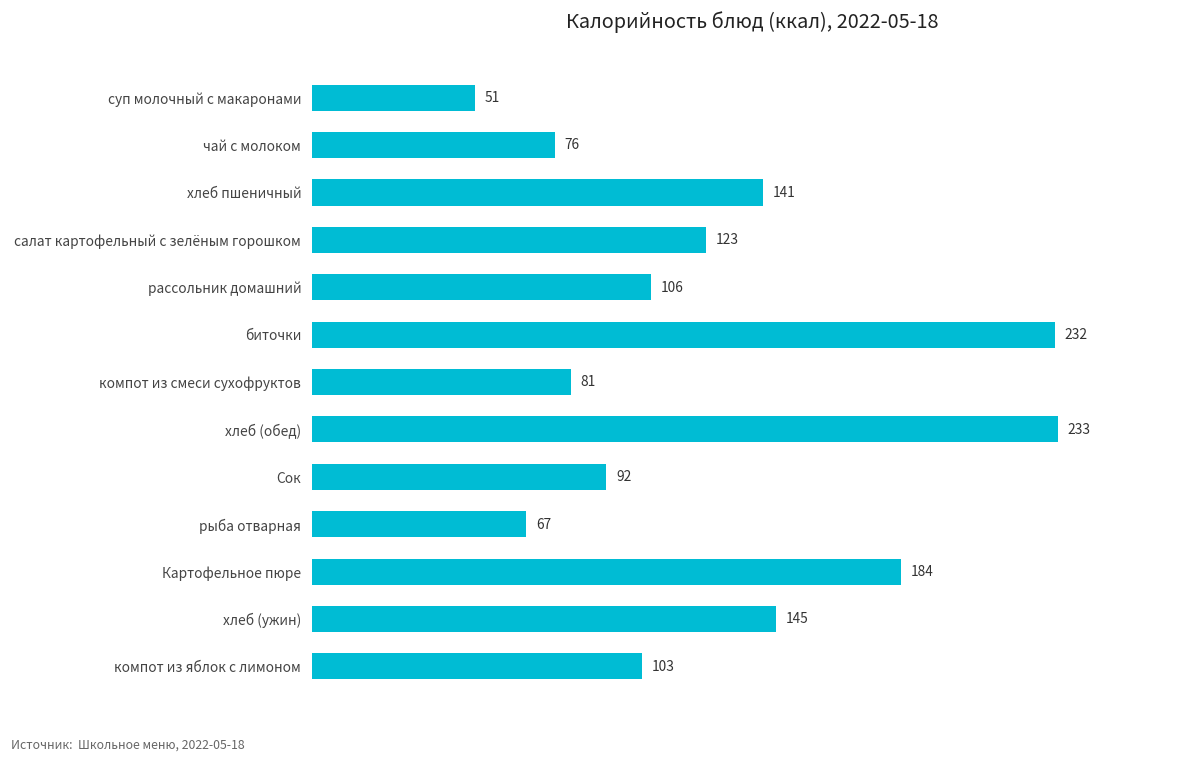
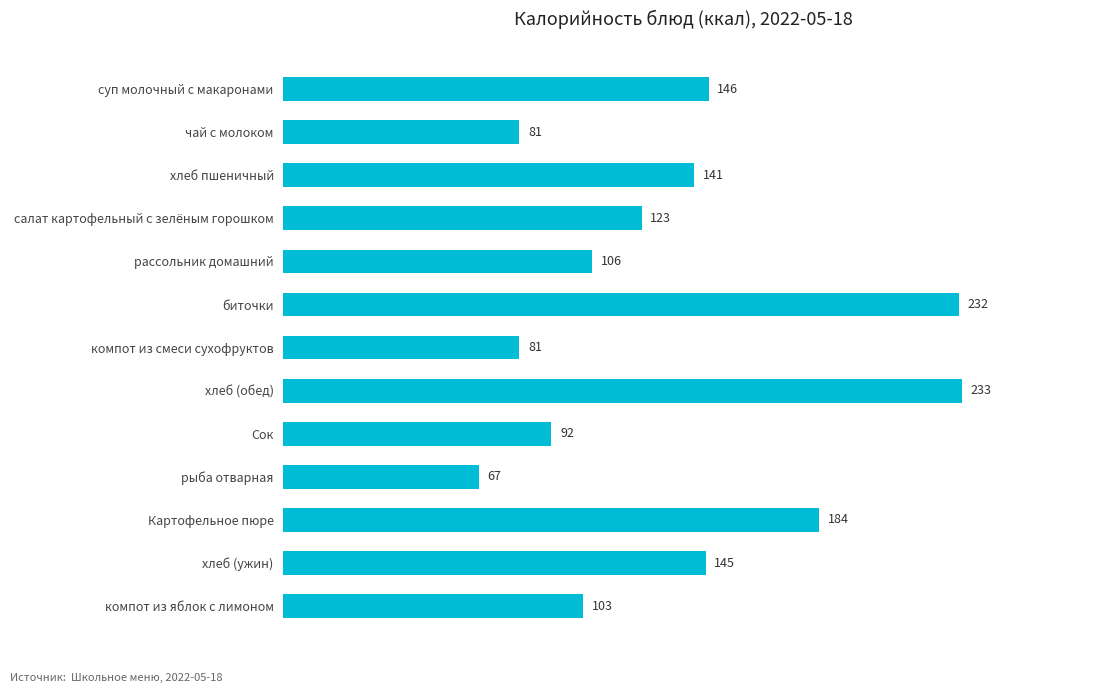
  {
-   "суп молочный с макаронами": 51,
-   "чай с молоком": 76,
+   "суп молочный с макаронами": 146,
+   "чай с молоком": 81,
    "хлеб пшеничный": 141,
    "салат картофельный с зелёным горошком": 123,
    "рассольник домашний": 106,
    "биточки": 232,
    "компот из смеси сухофруктов": 81,
    "хлеб (обед)": 233,
    "Сок": 92,
    "рыба отварная": 67,
    "Картофельное пюре": 184,
    "хлеб (ужин)": 145,
    "компот из яблок с лимоном": 103
  }
